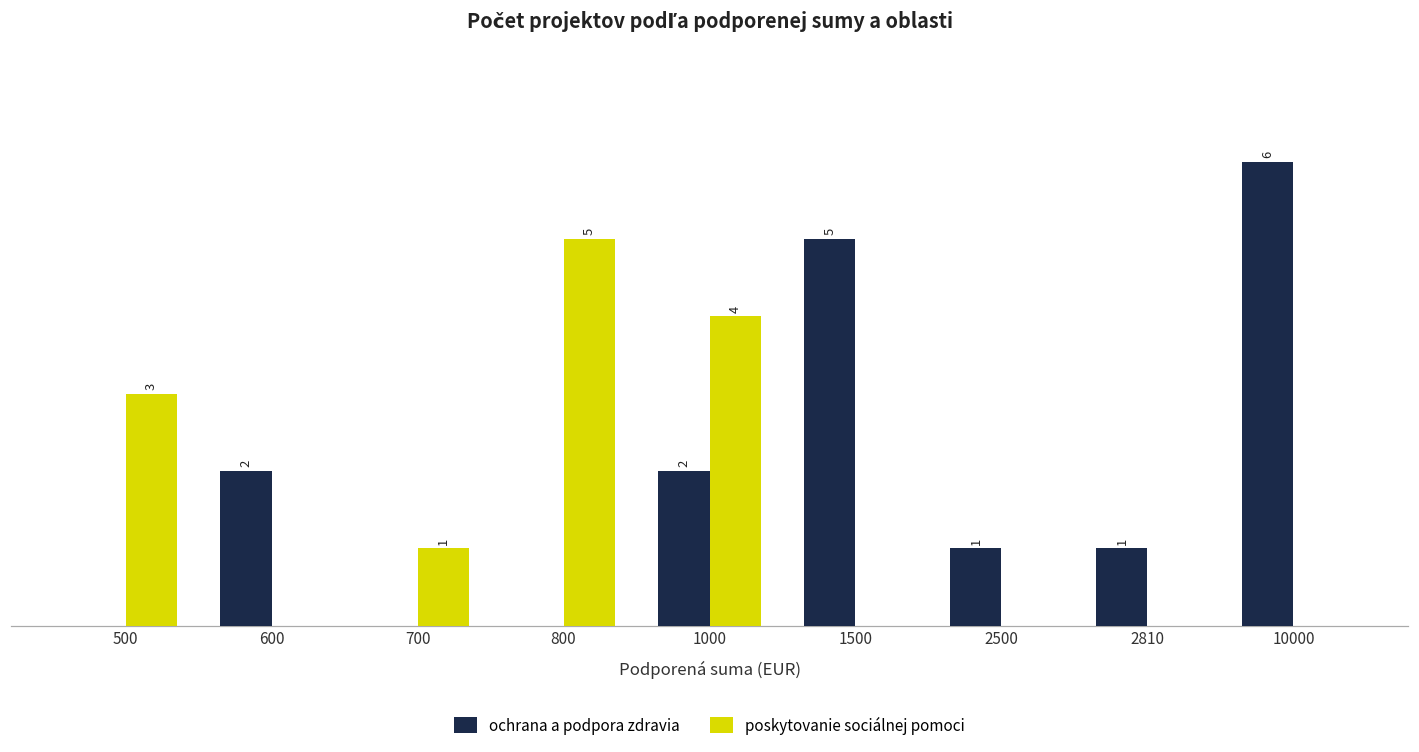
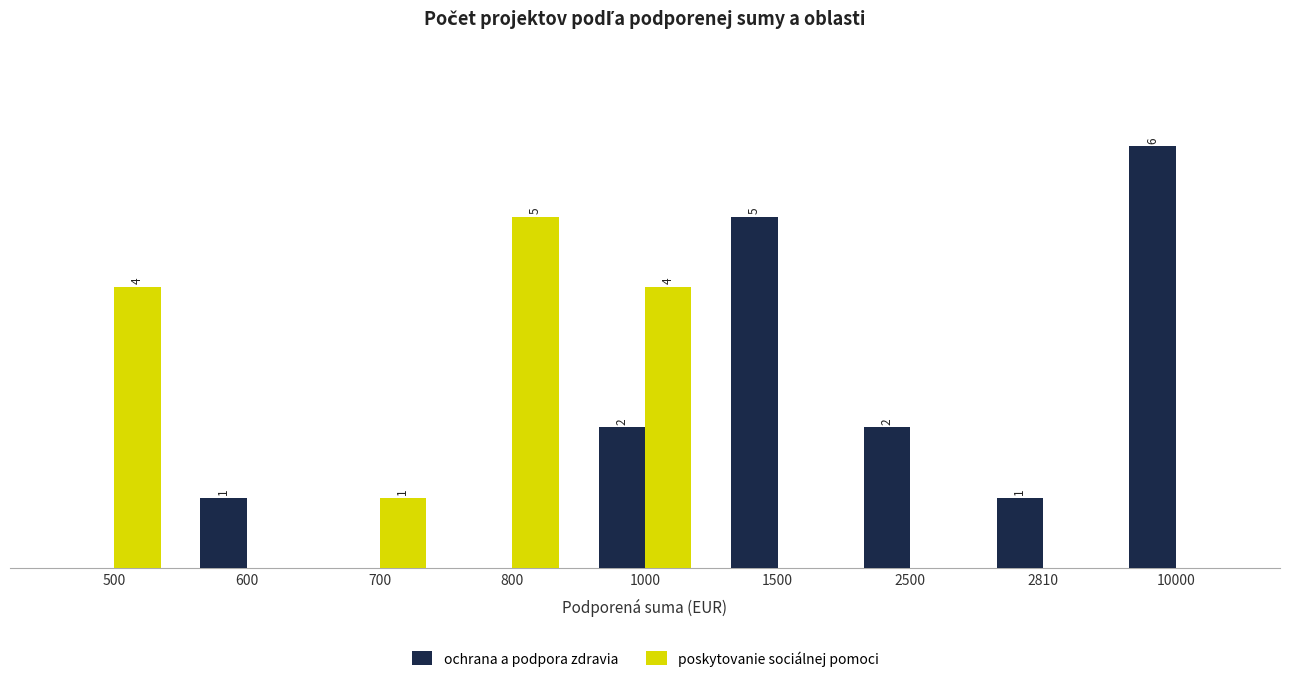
  {
    "ochrana a podpora zdravia": {
-     "600": 2,
+     "600": 1,
      "1000": 2,
      "1500": 5,
-     "2500": 1,
+     "2500": 2,
      "2810": 1,
      "10000": 6
    },
    "poskytovanie sociálnej pomoci": {
-     "500": 3,
+     "500": 4,
      "700": 1,
      "800": 5,
      "1000": 4
    }
  }
